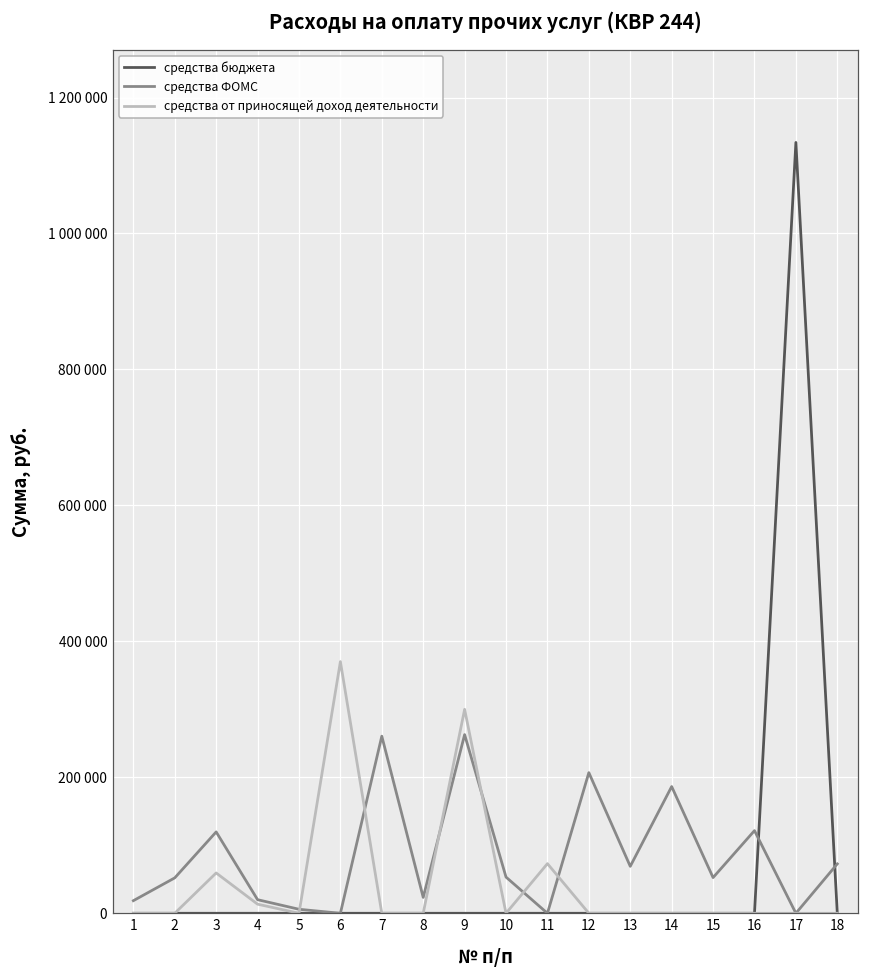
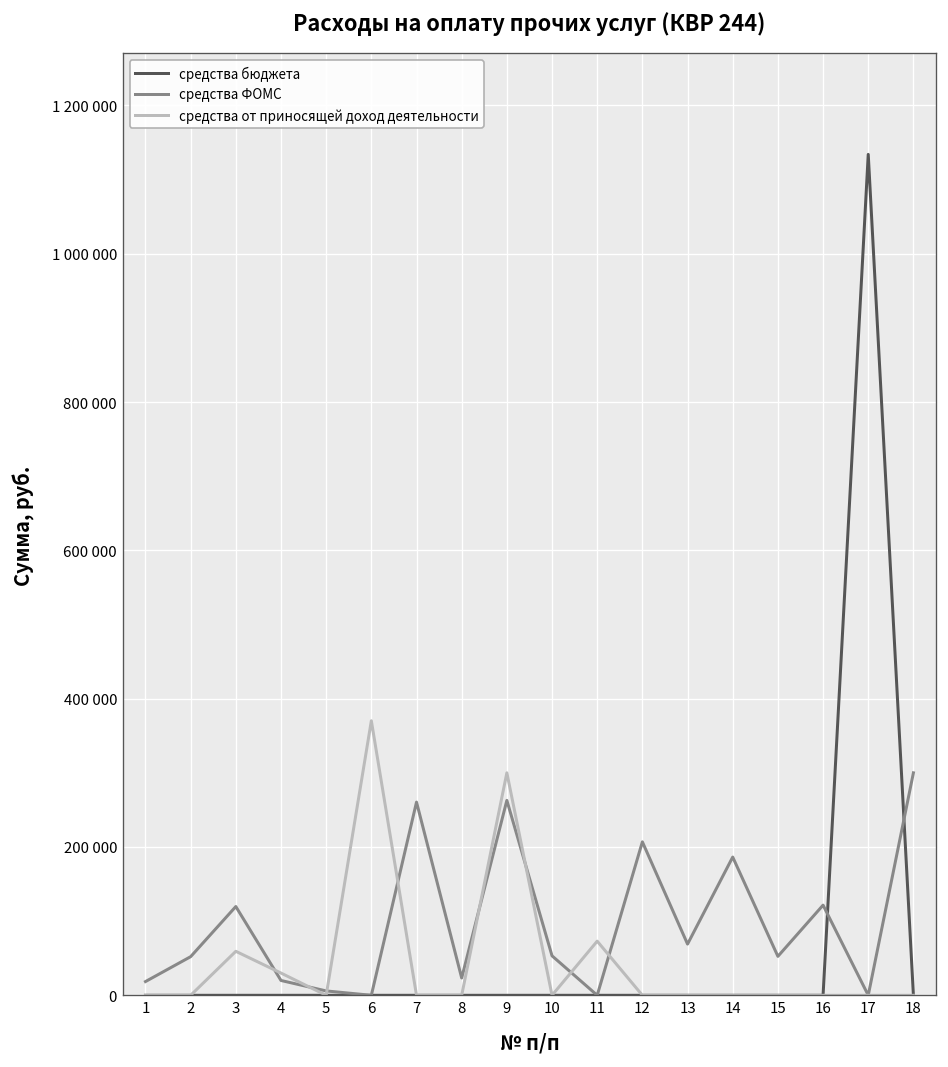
  {
    "средства бюджета": {
      "3": 0,
      "4": 0,
      "9": 0,
      "17": 1130000
    },
    "средства ФОМС": {
      "1": 20000,
      "2": 50000,
      "3": 120000,
      "4": 20000,
      "5": 10000,
      "7": 260000,
      "8": 20000,
      "9": 260000,
      "10": 50000,
      "12": 210000,
      "13": 70000,
      "14": 190000,
      "15": 50000,
      "16": 120000,
-     "18": 70000
+     "18": 300000
    },
    "средства от приносящей доход деятельности": {
      "3": 60000,
-     "4": 10000,
+     "4": 30000,
      "6": 370000,
      "9": 300000,
      "11": 70000
    }
  }
